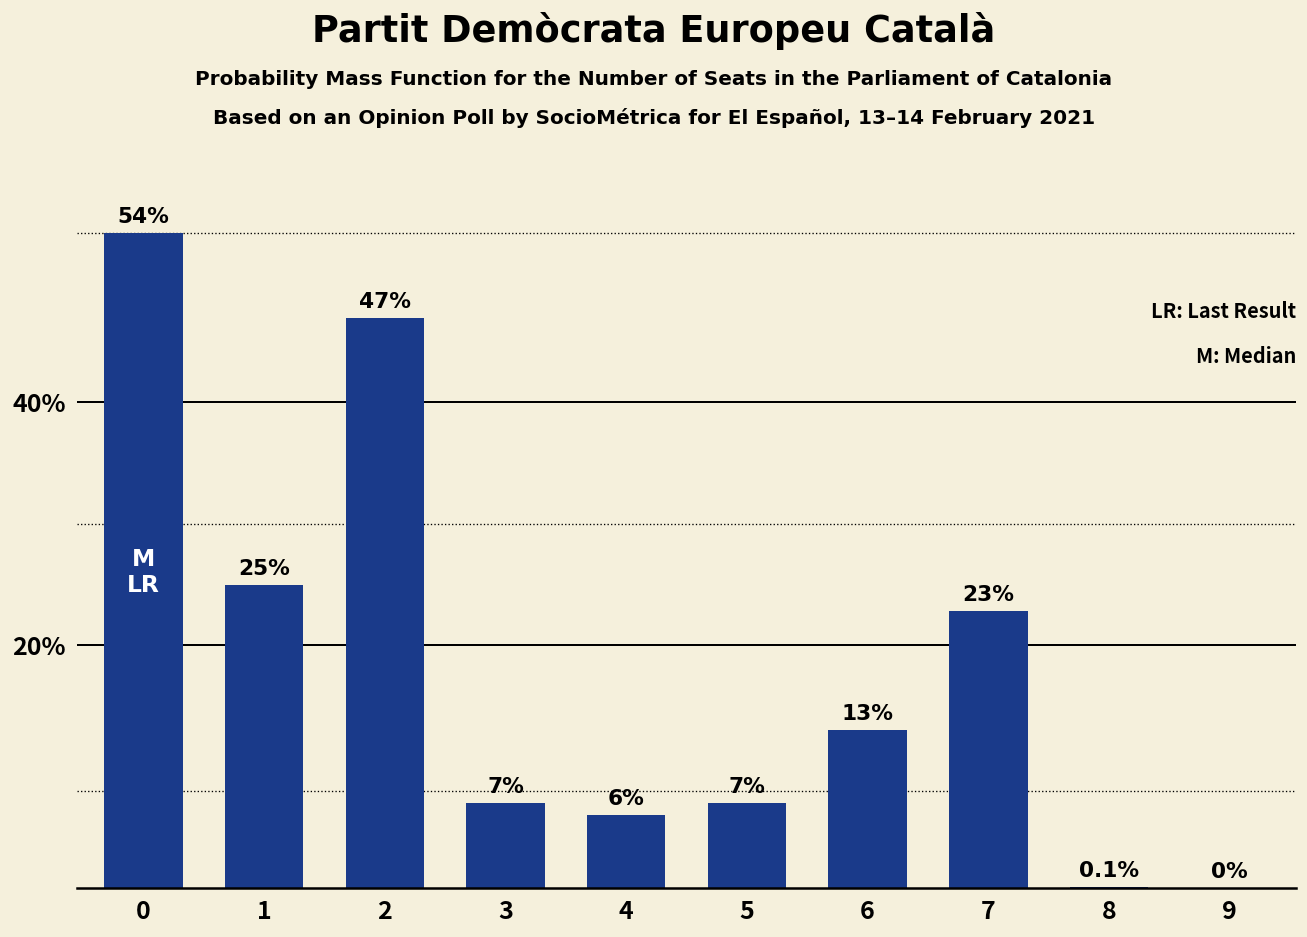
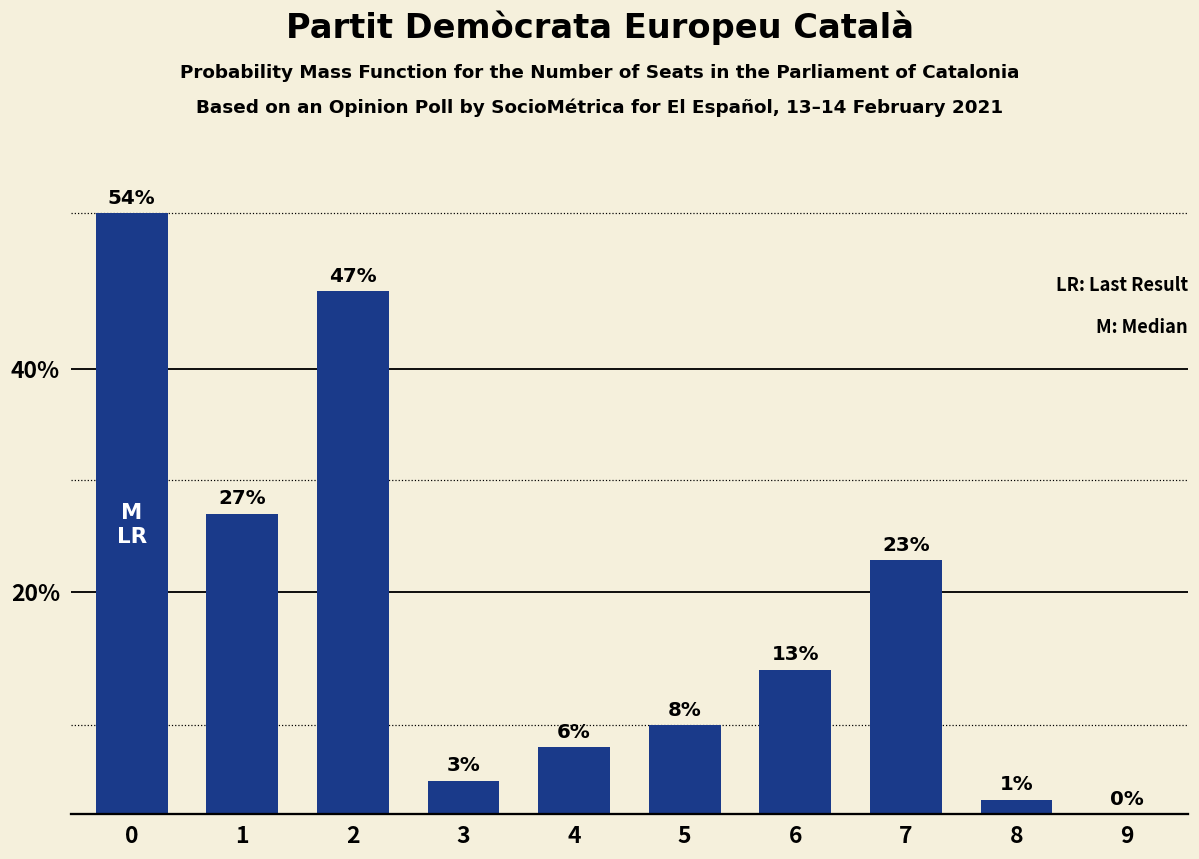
  {
    "0": "54%",
-   "1": "25%",
+   "1": "27%",
    "2": "47%",
-   "3": "7%",
+   "3": "3%",
    "4": "6%",
-   "5": "7%",
+   "5": "8%",
    "6": "13%",
    "7": "23%",
-   "8": "0.1%",
+   "8": "1%",
    "9": "0%"
  }
